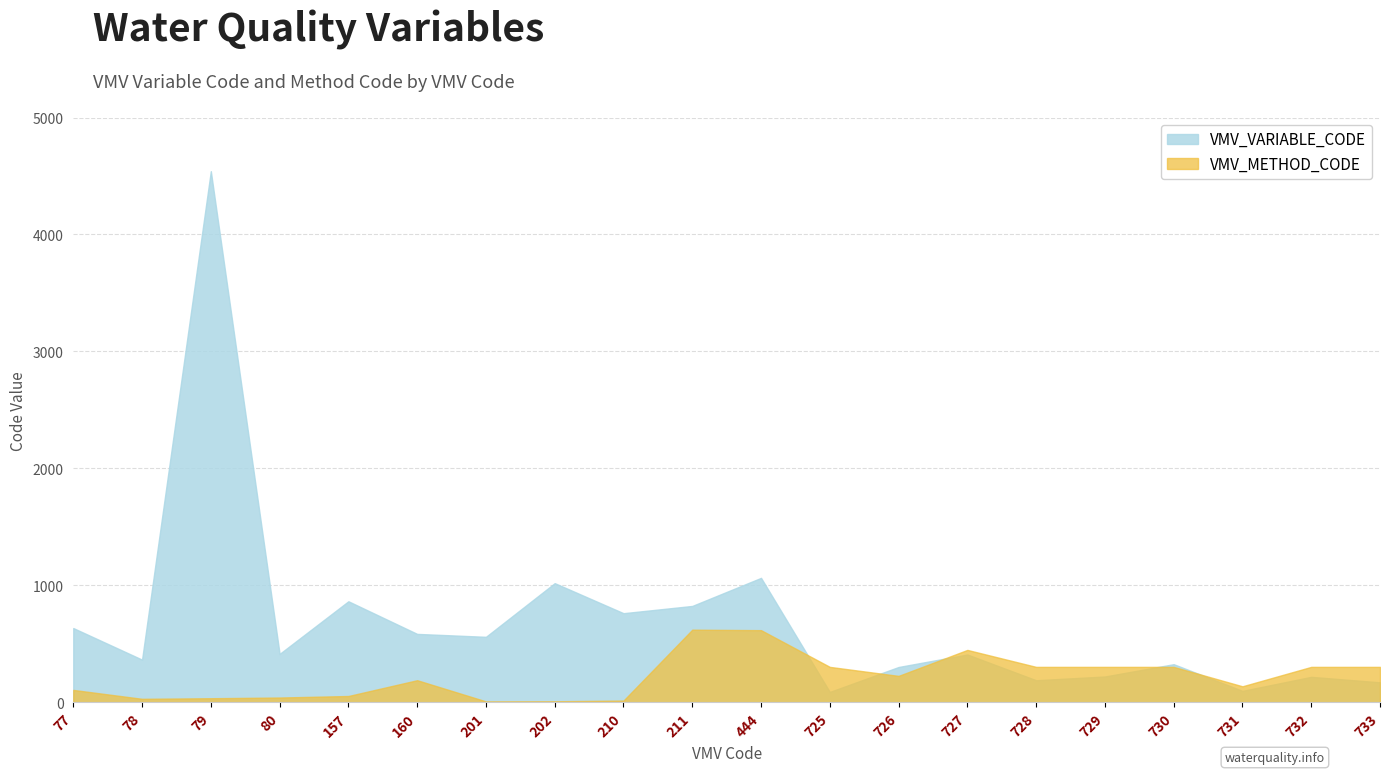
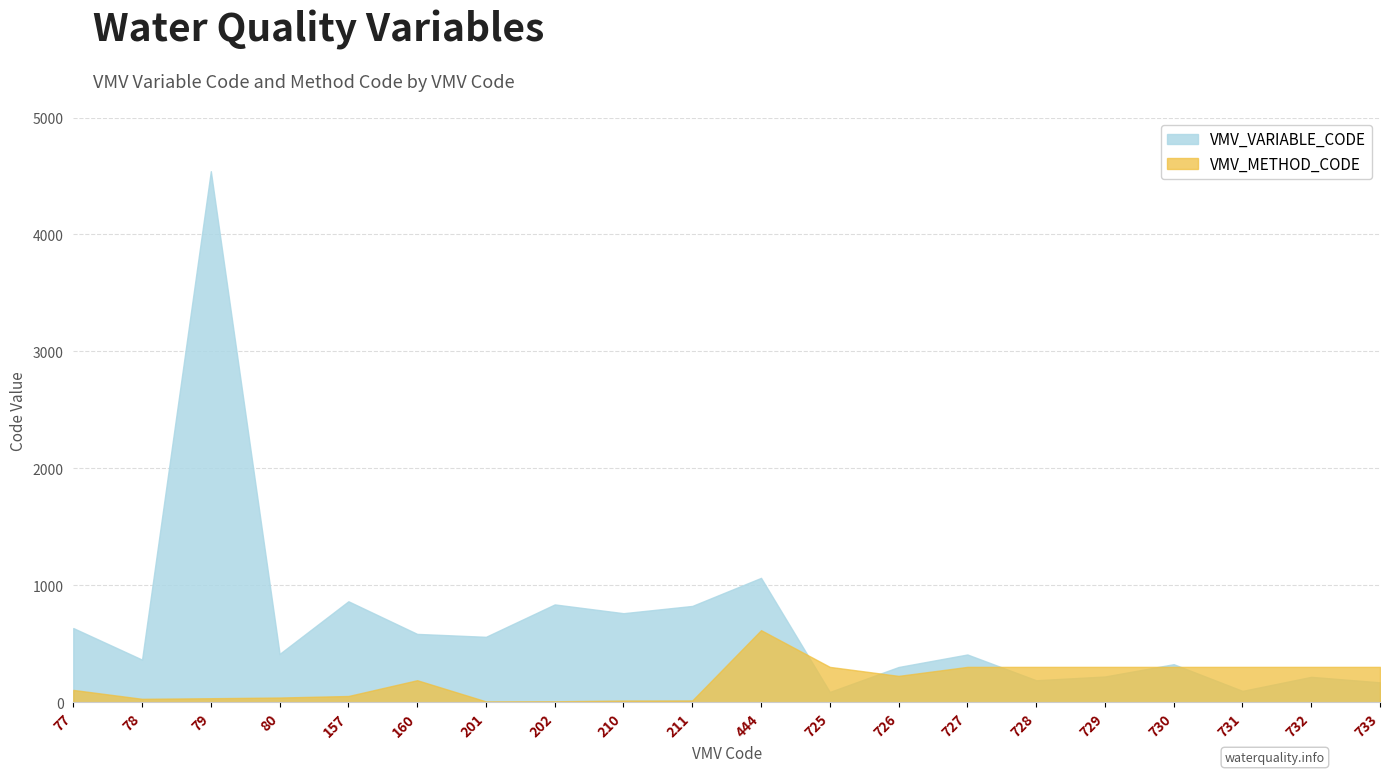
  {
    "VMV_VARIABLE_CODE": {
      "77": 640,
      "78": 370,
      "79": 4540,
      "80": 410,
      "157": 860,
      "160": 590,
      "201": 560,
-     "202": 1020,
+     "202": 840,
      "210": 760,
      "211": 820,
      "444": 1060,
      "725": 90,
      "726": 300,
      "727": 410,
      "728": 190,
      "729": 220,
      "730": 330,
      "731": 100,
      "732": 220,
      "733": 170
    },
    "VMV_METHOD_CODE": {
      "77": 110,
      "78": 30,
      "79": 40,
      "80": 40,
      "157": 50,
      "160": 190,
-     "211": 620,
+     "211": 20,
      "444": 620,
      "725": 300,
      "726": 230,
-     "727": 450,
+     "727": 300,
      "728": 300,
      "729": 300,
      "730": 300,
-     "731": 140,
+     "731": 300,
      "732": 300,
      "733": 300
    }
  }
